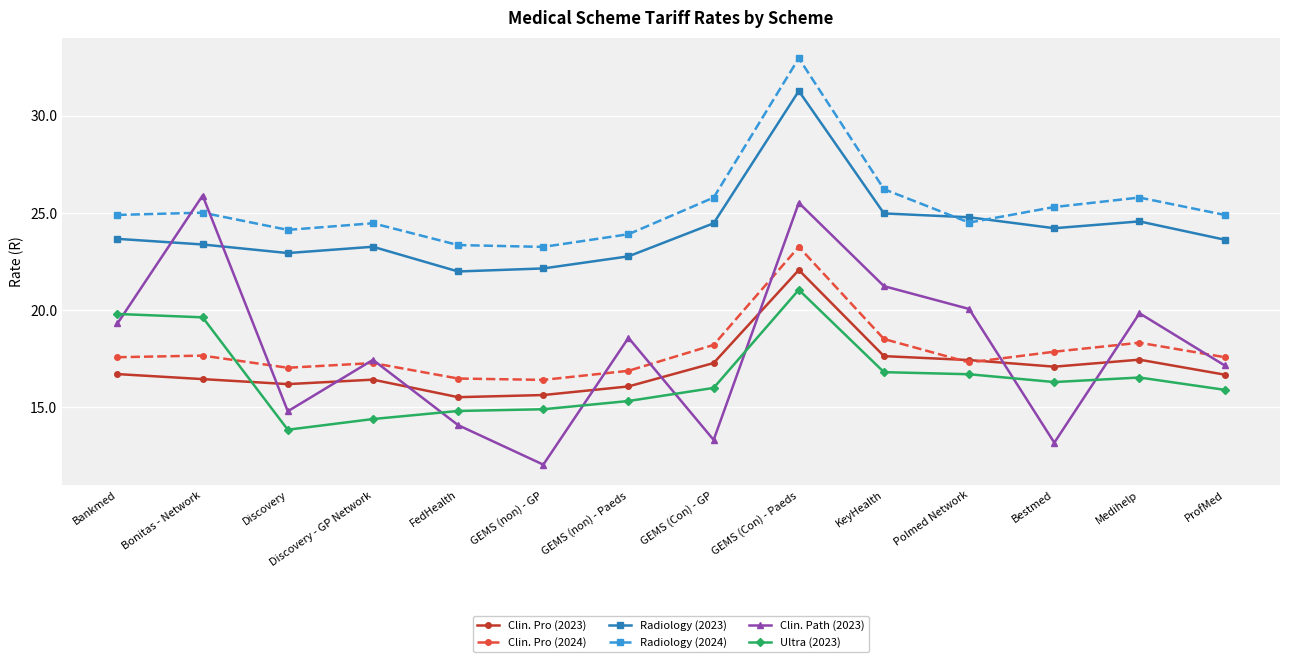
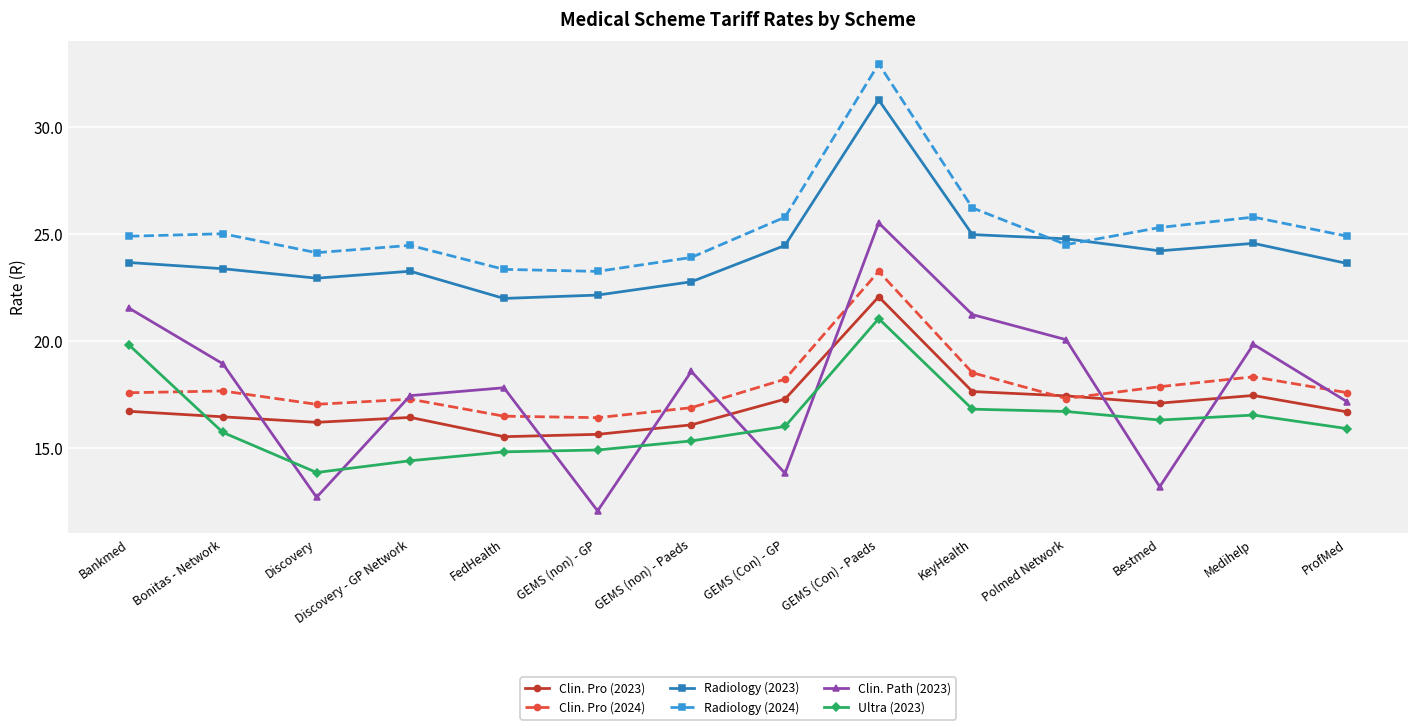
  {
    "Clin. Path (2023)": {
-     "Bankmed": 19.3,
-     "Bonitas - Network": 25.9,
-     "Discovery": 14.8,
+     "Bankmed": 21.5,
+     "Bonitas - Network": 18.9,
+     "Discovery": 12.7,
      "Discovery - GP Network": 17.4,
-     "FedHealth": 14.1,
+     "FedHealth": 17.8,
      "GEMS (non) - GP": 12.0,
      "GEMS (non) - Paeds": 18.6,
-     "GEMS (Con) - GP": 13.3,
+     "GEMS (Con) - GP": 13.8,
      "GEMS (Con) - Paeds": 25.5,
      "KeyHealth": 21.2,
      "Polmed Network": 20.1,
      "Bestmed": 13.2,
      "Medihelp": 19.8,
      "ProfMed": 17.2
    },
    "Ultra (2023)": {
      "Bankmed": 19.8,
-     "Bonitas - Network": 19.6,
+     "Bonitas - Network": 15.7,
      "Discovery": 13.8,
      "Discovery - GP Network": 14.4,
      "FedHealth": 14.8,
      "GEMS (non) - GP": 14.9,
      "GEMS (non) - Paeds": 15.3,
      "GEMS (Con) - GP": 16.0,
      "GEMS (Con) - Paeds": 21.0,
      "KeyHealth": 16.8,
      "Polmed Network": 16.7,
      "Bestmed": 16.3,
      "Medihelp": 16.5,
      "ProfMed": 15.9
    }
  }
